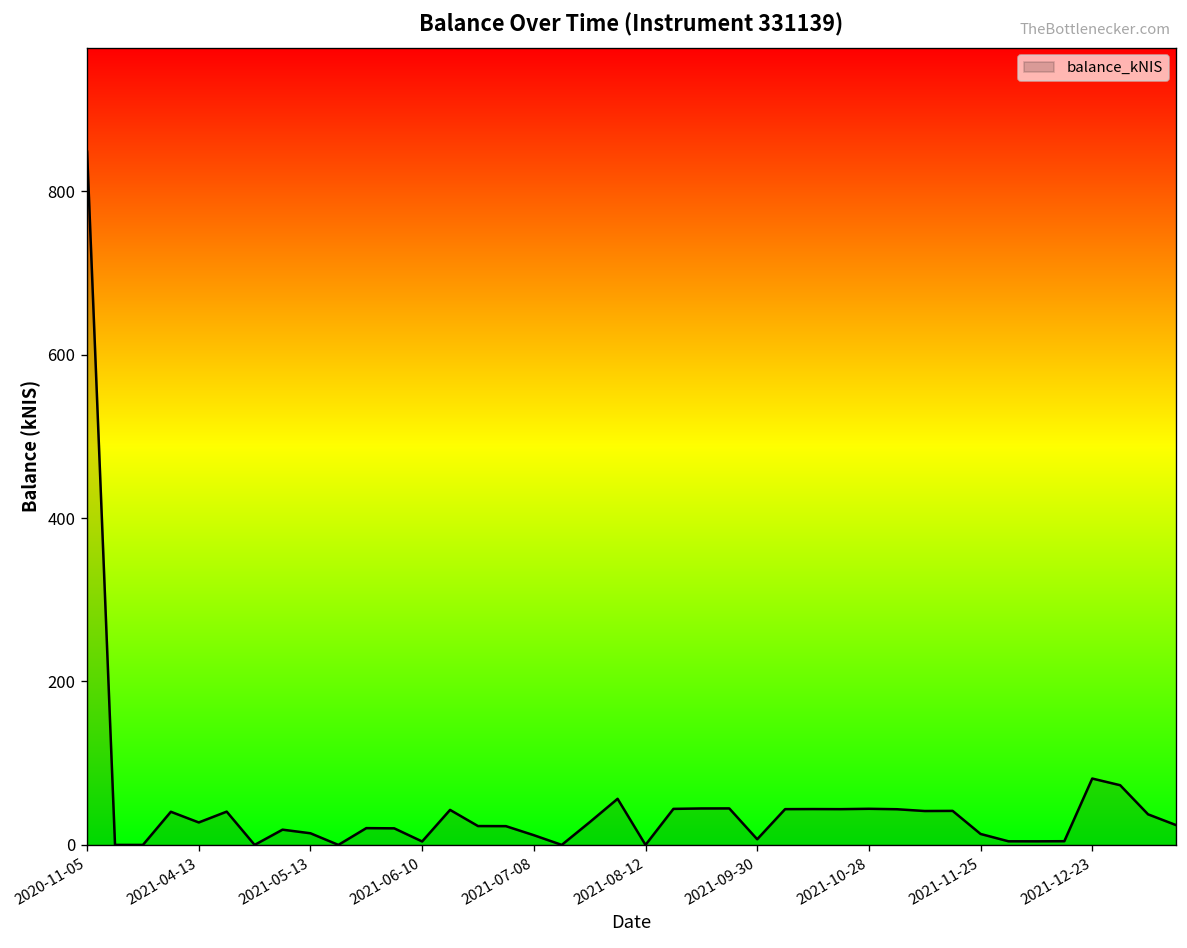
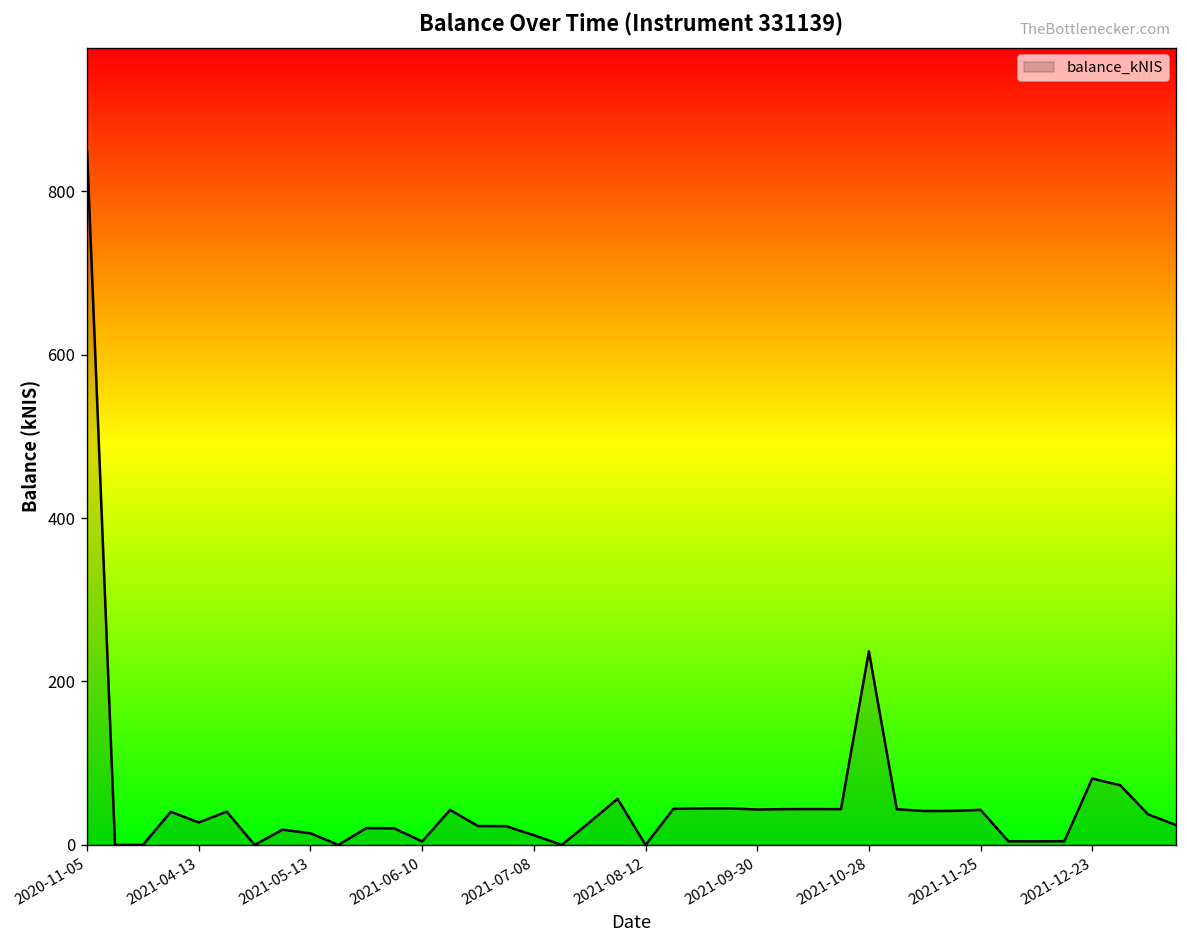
  {
    "2020-11-05": 850,
    "2021-04-13": 30,
    "2021-05-13": 10,
    "2021-06-10": 0,
    "2021-07-08": 10,
    "2021-08-12": 0,
-   "2021-09-30": 10,
-   "2021-10-28": 40,
-   "2021-11-25": 10,
+   "2021-09-30": 40,
+   "2021-10-28": 240,
+   "2021-11-25": 40,
    "2021-12-23": 80
  }
